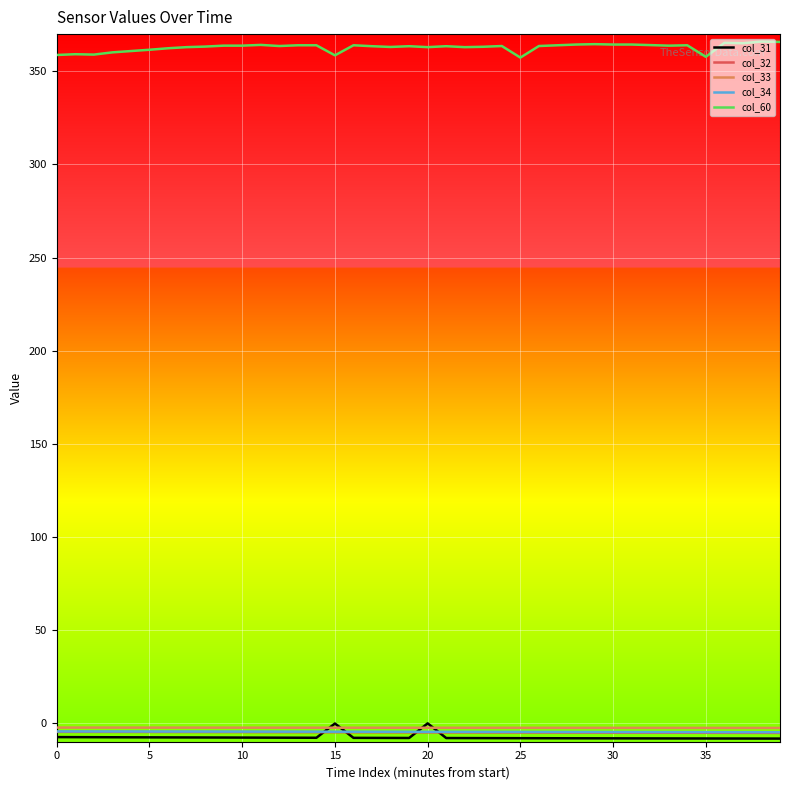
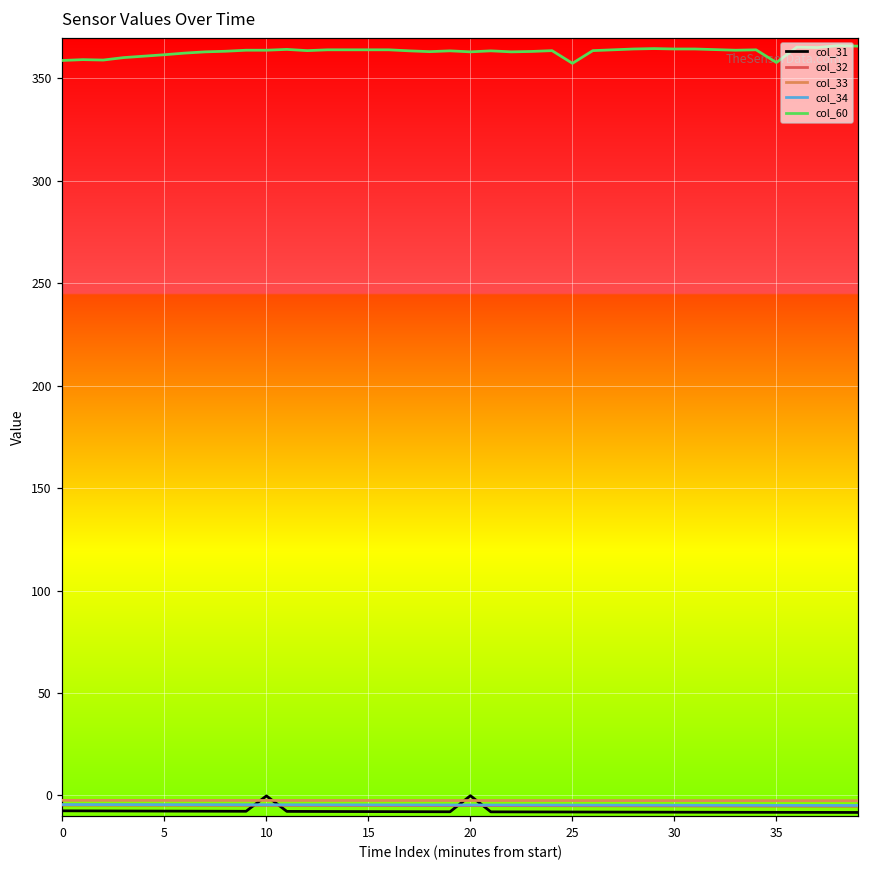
  {
    "col_31": {
      "0": -8,
      "5": -8,
-     "10": -8,
-     "15": 0,
+     "10": 0,
+     "15": -8,
      "20": 0,
      "25": -8,
      "30": -8,
      "35": -8
    },
    "col_60": {
      "0": 359,
      "5": 362,
      "10": 364,
-     "15": 359,
+     "15": 364,
      "20": 363,
      "25": 357,
      "30": 364,
      "35": 358
    }
  }
